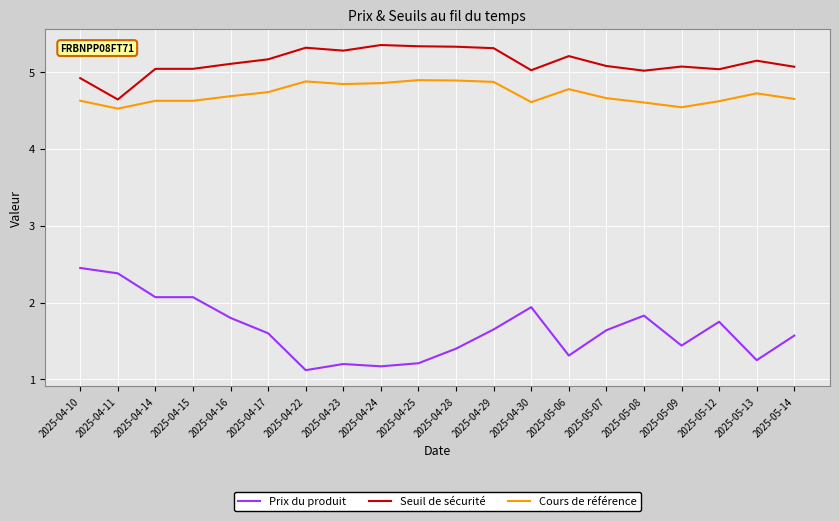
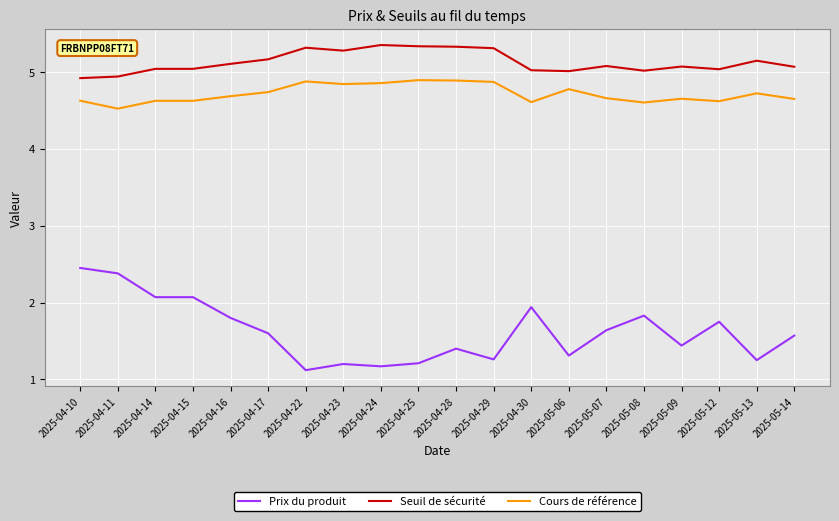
  {
    "Prix du produit": {
      "2025-04-10": 2.5,
      "2025-04-11": 2.4,
      "2025-04-14": 2.1,
      "2025-04-15": 2.1,
      "2025-04-16": 1.8,
      "2025-04-17": 1.6,
      "2025-04-22": 1.1,
      "2025-04-23": 1.2,
      "2025-04-24": 1.2,
      "2025-04-25": 1.2,
      "2025-04-28": 1.4,
-     "2025-04-29": 1.7,
+     "2025-04-29": 1.3,
      "2025-04-30": 1.9,
      "2025-05-06": 1.3,
      "2025-05-07": 1.6,
      "2025-05-08": 1.8,
      "2025-05-09": 1.4,
      "2025-05-12": 1.8,
      "2025-05-13": 1.3,
      "2025-05-14": 1.6
    },
    "Seuil de sécurité": {
      "2025-04-10": 4.9,
-     "2025-04-11": 4.6,
+     "2025-04-11": 4.9,
      "2025-04-14": 5.0,
      "2025-04-15": 5.0,
      "2025-04-16": 5.1,
      "2025-04-17": 5.2,
      "2025-04-22": 5.3,
      "2025-04-23": 5.3,
      "2025-04-24": 5.4,
      "2025-04-25": 5.3,
      "2025-04-28": 5.3,
      "2025-04-29": 5.3,
      "2025-04-30": 5.0,
-     "2025-05-06": 5.2,
+     "2025-05-06": 5.0,
      "2025-05-07": 5.1,
      "2025-05-08": 5.0,
      "2025-05-09": 5.1,
      "2025-05-12": 5.0,
      "2025-05-13": 5.1,
      "2025-05-14": 5.1
    },
    "Cours de référence": {
      "2025-04-10": 4.6,
      "2025-04-11": 4.5,
      "2025-04-14": 4.6,
      "2025-04-15": 4.6,
      "2025-04-16": 4.7,
      "2025-04-17": 4.7,
      "2025-04-22": 4.9,
      "2025-04-23": 4.8,
      "2025-04-24": 4.9,
      "2025-04-25": 4.9,
      "2025-04-28": 4.9,
      "2025-04-29": 4.9,
      "2025-04-30": 4.6,
      "2025-05-06": 4.8,
      "2025-05-07": 4.7,
      "2025-05-08": 4.6,
-     "2025-05-09": 4.5,
+     "2025-05-09": 4.7,
      "2025-05-12": 4.6,
      "2025-05-13": 4.7,
      "2025-05-14": 4.7
    }
  }
